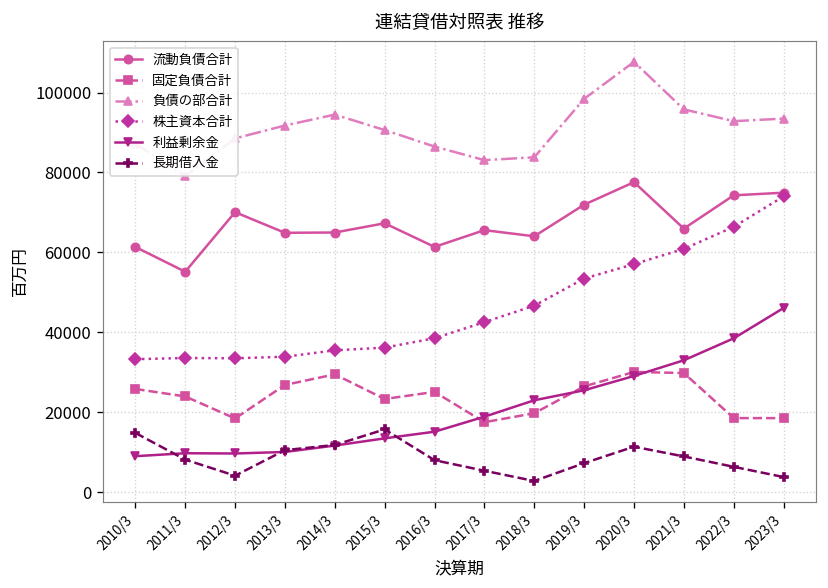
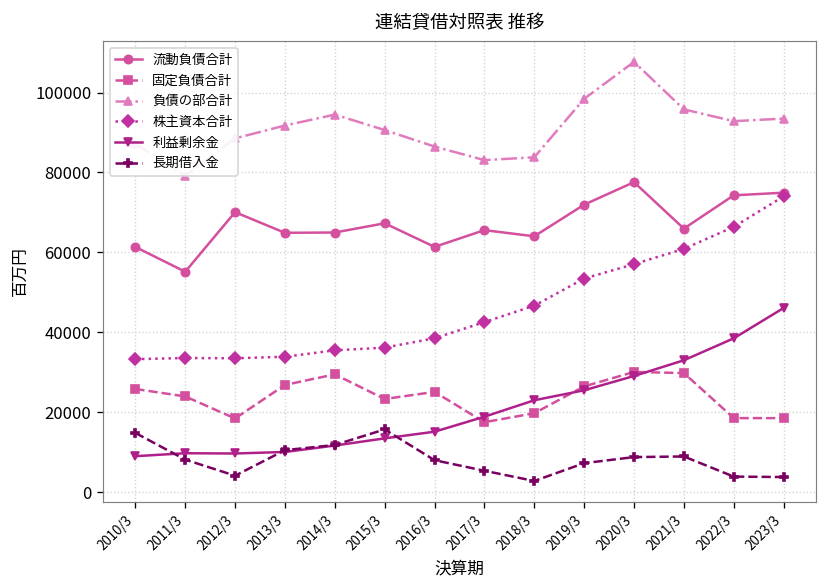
  {
    "長期借入金": {
      "2010/3": 15000,
      "2011/3": 8000,
      "2012/3": 4000,
      "2015/3": 16000,
      "2016/3": 8000,
      "2017/3": 5000,
      "2018/3": 3000,
      "2019/3": 7000,
-     "2020/3": 11000,
+     "2020/3": 9000,
      "2021/3": 9000,
-     "2022/3": 6000,
+     "2022/3": 4000,
      "2023/3": 4000
    }
  }
